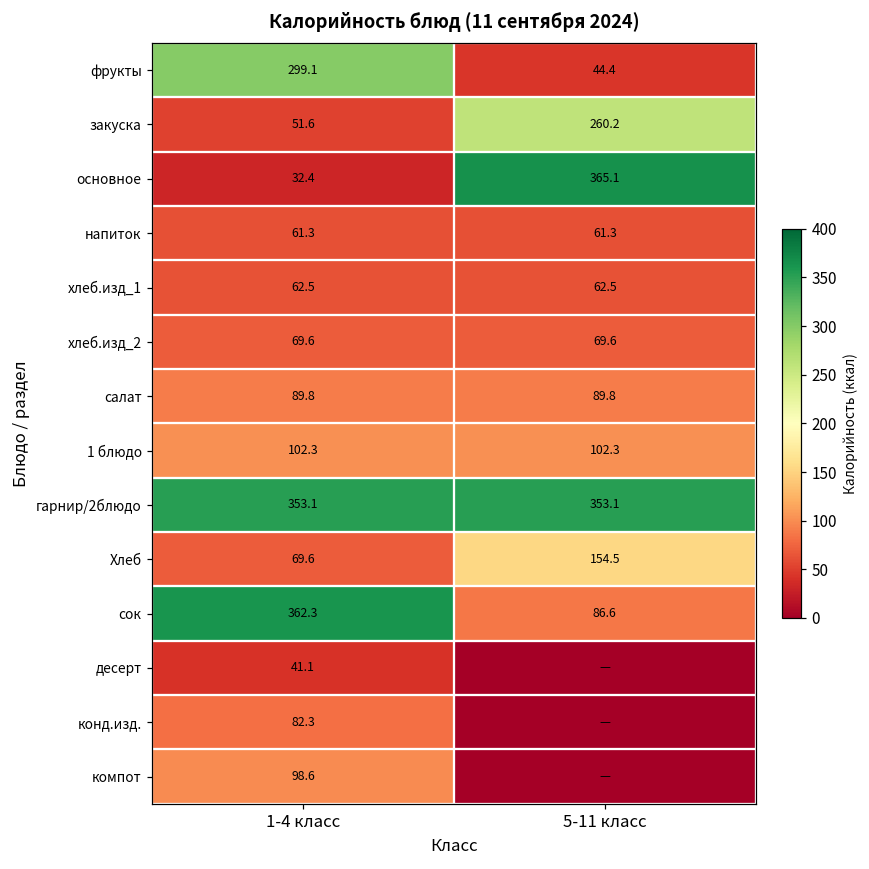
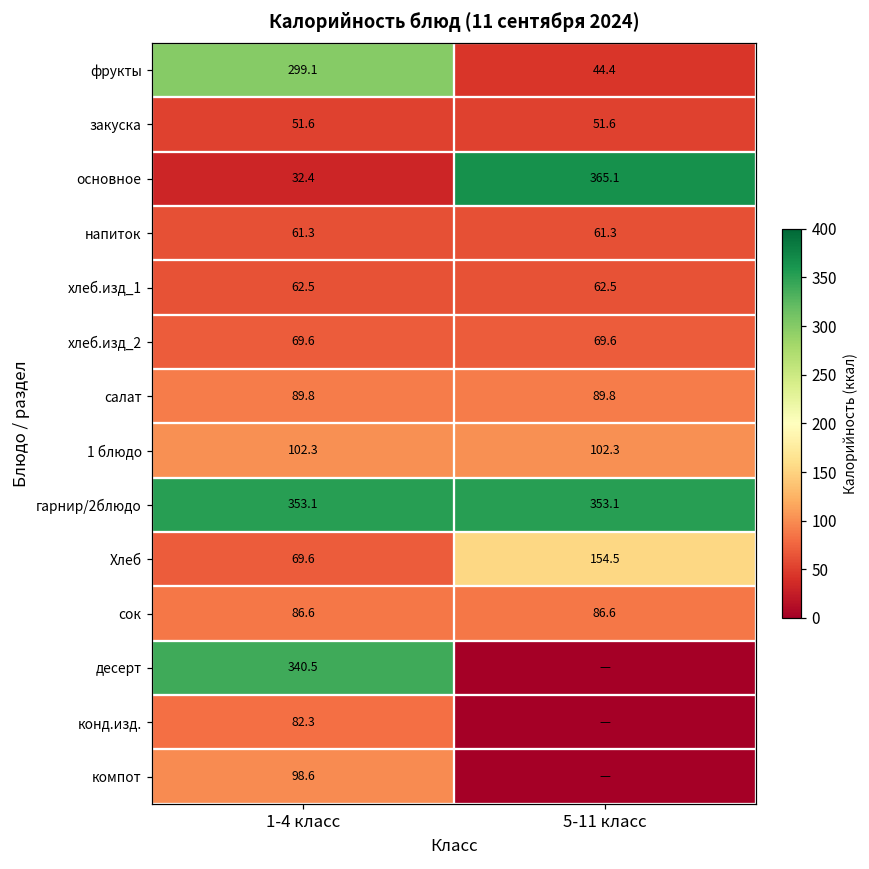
  {
    "фрукты": {
      "1-4 класс": 299.1,
      "5-11 класс": 44.4
    },
    "закуска": {
      "1-4 класс": 51.6,
-     "5-11 класс": 260.2
+     "5-11 класс": 51.6
    },
    "основное": {
      "1-4 класс": 32.4,
      "5-11 класс": 365.1
    },
    "напиток": {
      "1-4 класс": 61.3,
      "5-11 класс": 61.3
    },
    "хлеб.изд_1": {
      "1-4 класс": 62.5,
      "5-11 класс": 62.5
    },
    "хлеб.изд_2": {
      "1-4 класс": 69.6,
      "5-11 класс": 69.6
    },
    "салат": {
      "1-4 класс": 89.8,
      "5-11 класс": 89.8
    },
    "1 блюдо": {
      "1-4 класс": 102.3,
      "5-11 класс": 102.3
    },
    "гарнир/2блюдо": {
      "1-4 класс": 353.1,
      "5-11 класс": 353.1
    },
    "Хлеб": {
      "1-4 класс": 69.6,
      "5-11 класс": 154.5
    },
    "сок": {
-     "1-4 класс": 362.3,
+     "1-4 класс": 86.6,
      "5-11 класс": 86.6
    },
    "десерт": {
-     "1-4 класс": 41.1
+     "1-4 класс": 340.5
    },
    "конд.изд.": {
      "1-4 класс": 82.3
    },
    "компот": {
      "1-4 класс": 98.6
    }
  }
